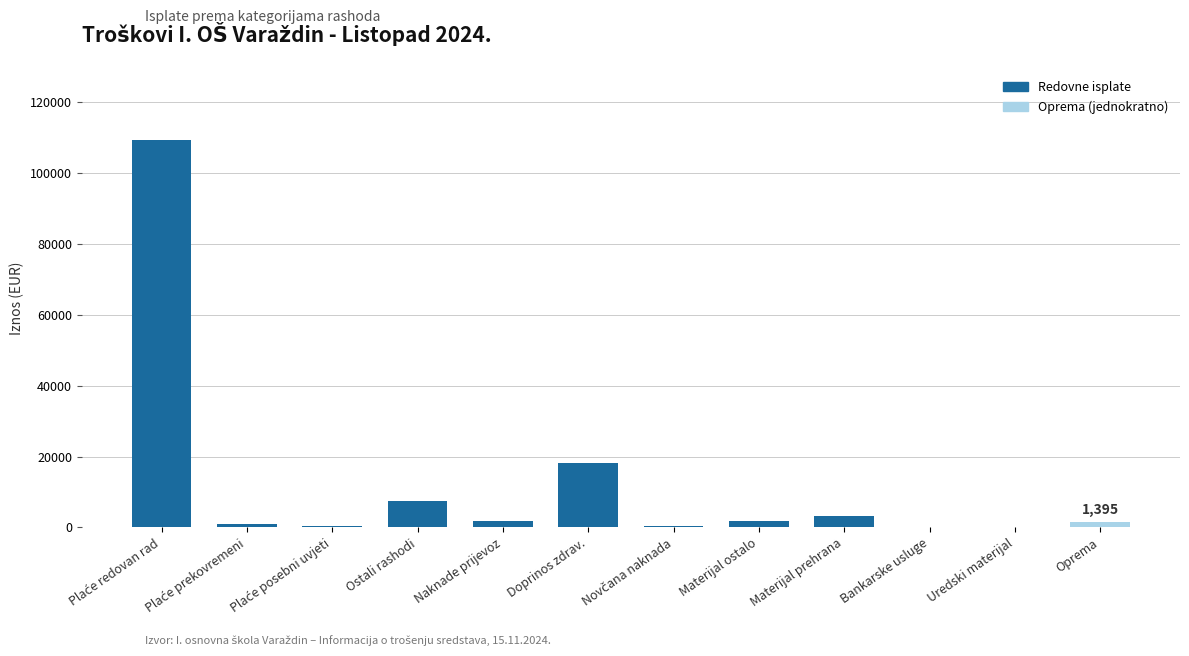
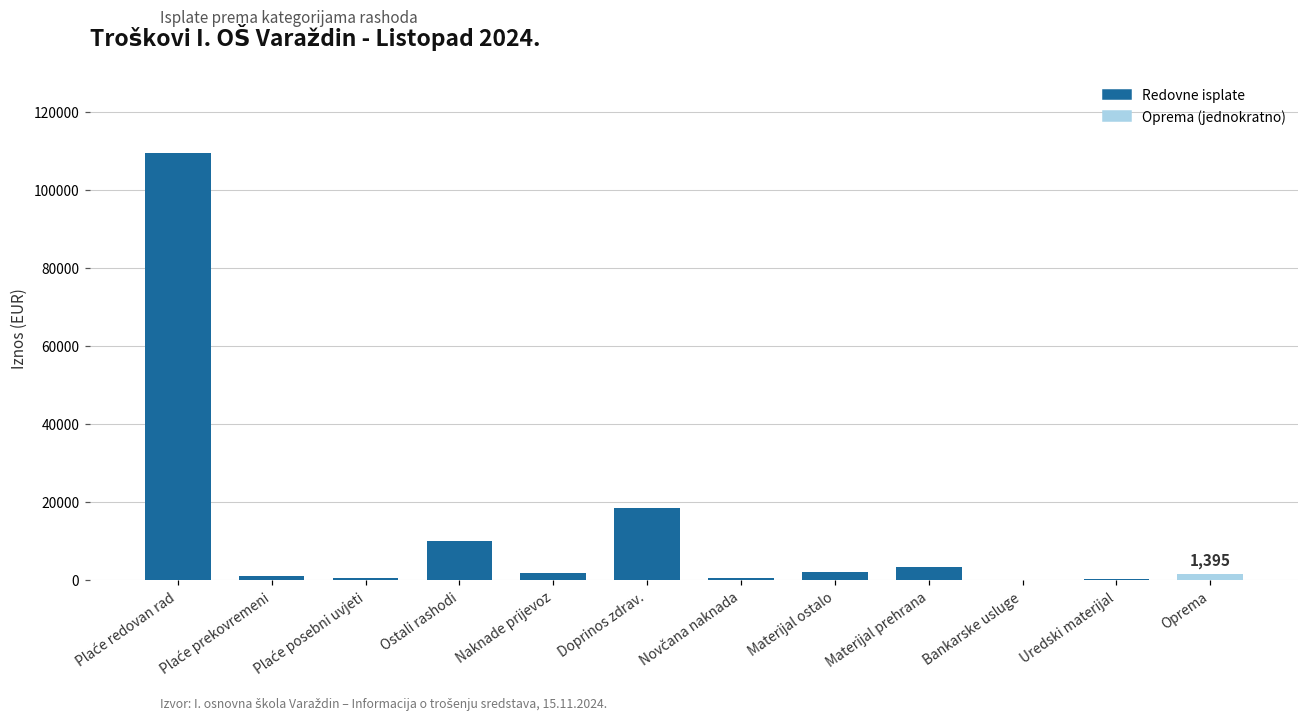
  {
    "Plaće redovan rad": 109000,
    "Plaće prekovremeni": 1000,
-   "Ostali rashodi": 8000,
+   "Ostali rashodi": 10000,
    "Naknade prijevoz": 2000,
    "Doprinos zdrav.": 18000,
    "Materijal ostalo": 2000,
    "Materijal prehrana": 3000
  }
